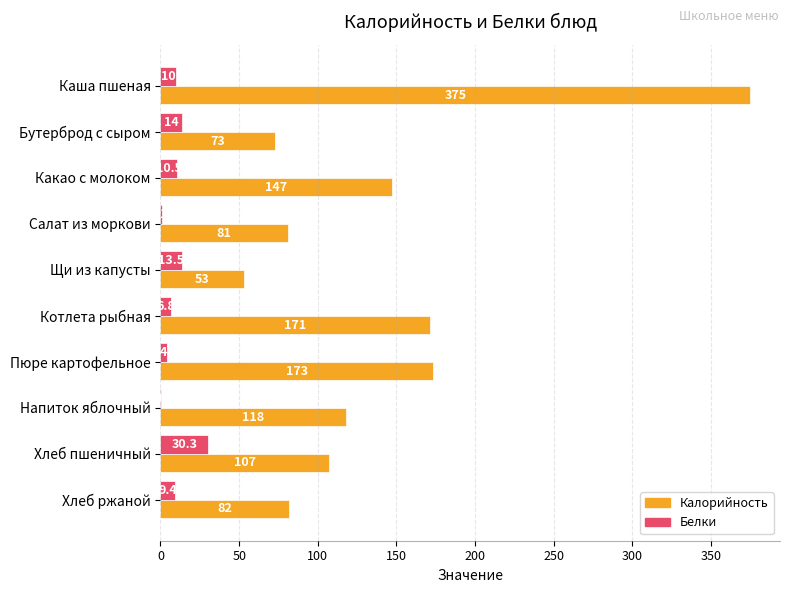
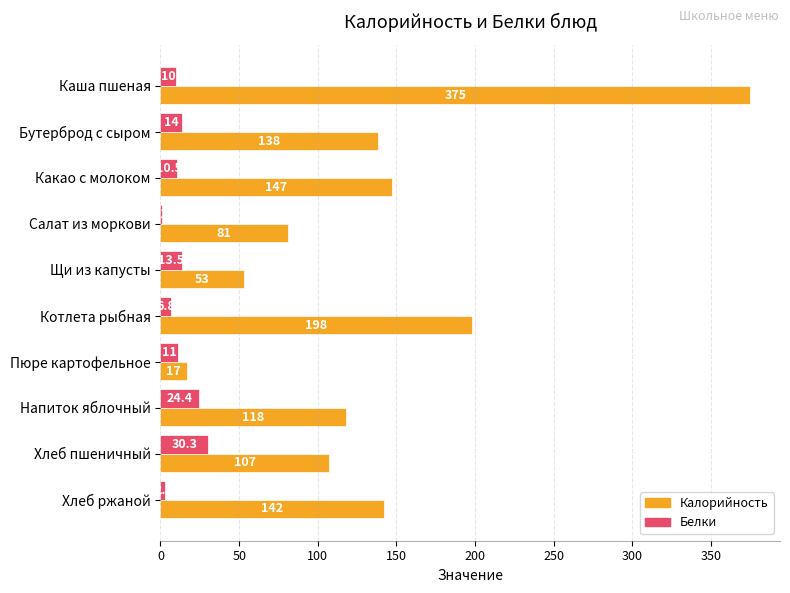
  {
    "Калорийность": {
      "Каша пшеная": 375,
-     "Бутерброд с сыром": 73,
+     "Бутерброд с сыром": 138,
      "Какао с молоком": 147,
      "Салат из моркови": 81,
      "Щи из капусты": 53,
-     "Котлета рыбная": 171,
-     "Пюре картофельное": 173,
+     "Котлета рыбная": 198,
+     "Пюре картофельное": 17,
      "Напиток яблочный": 118,
      "Хлеб пшеничный": 107,
-     "Хлеб ржаной": 82
+     "Хлеб ржаной": 142
    },
    "Белки": {
      "Каша пшеная": 10,
      "Бутерброд с сыром": 14,
      "Какао с молоком": 10.5,
      "Щи из капусты": 13.5,
-     "Пюре картофельное": 4,
-     "Напиток яблочный": 0,
+     "Пюре картофельное": 11,
+     "Напиток яблочный": 24,
      "Хлеб пшеничный": 30.3,
-     "Хлеб ржаной": 9
+     "Хлеб ржаной": 3
    }
  }
